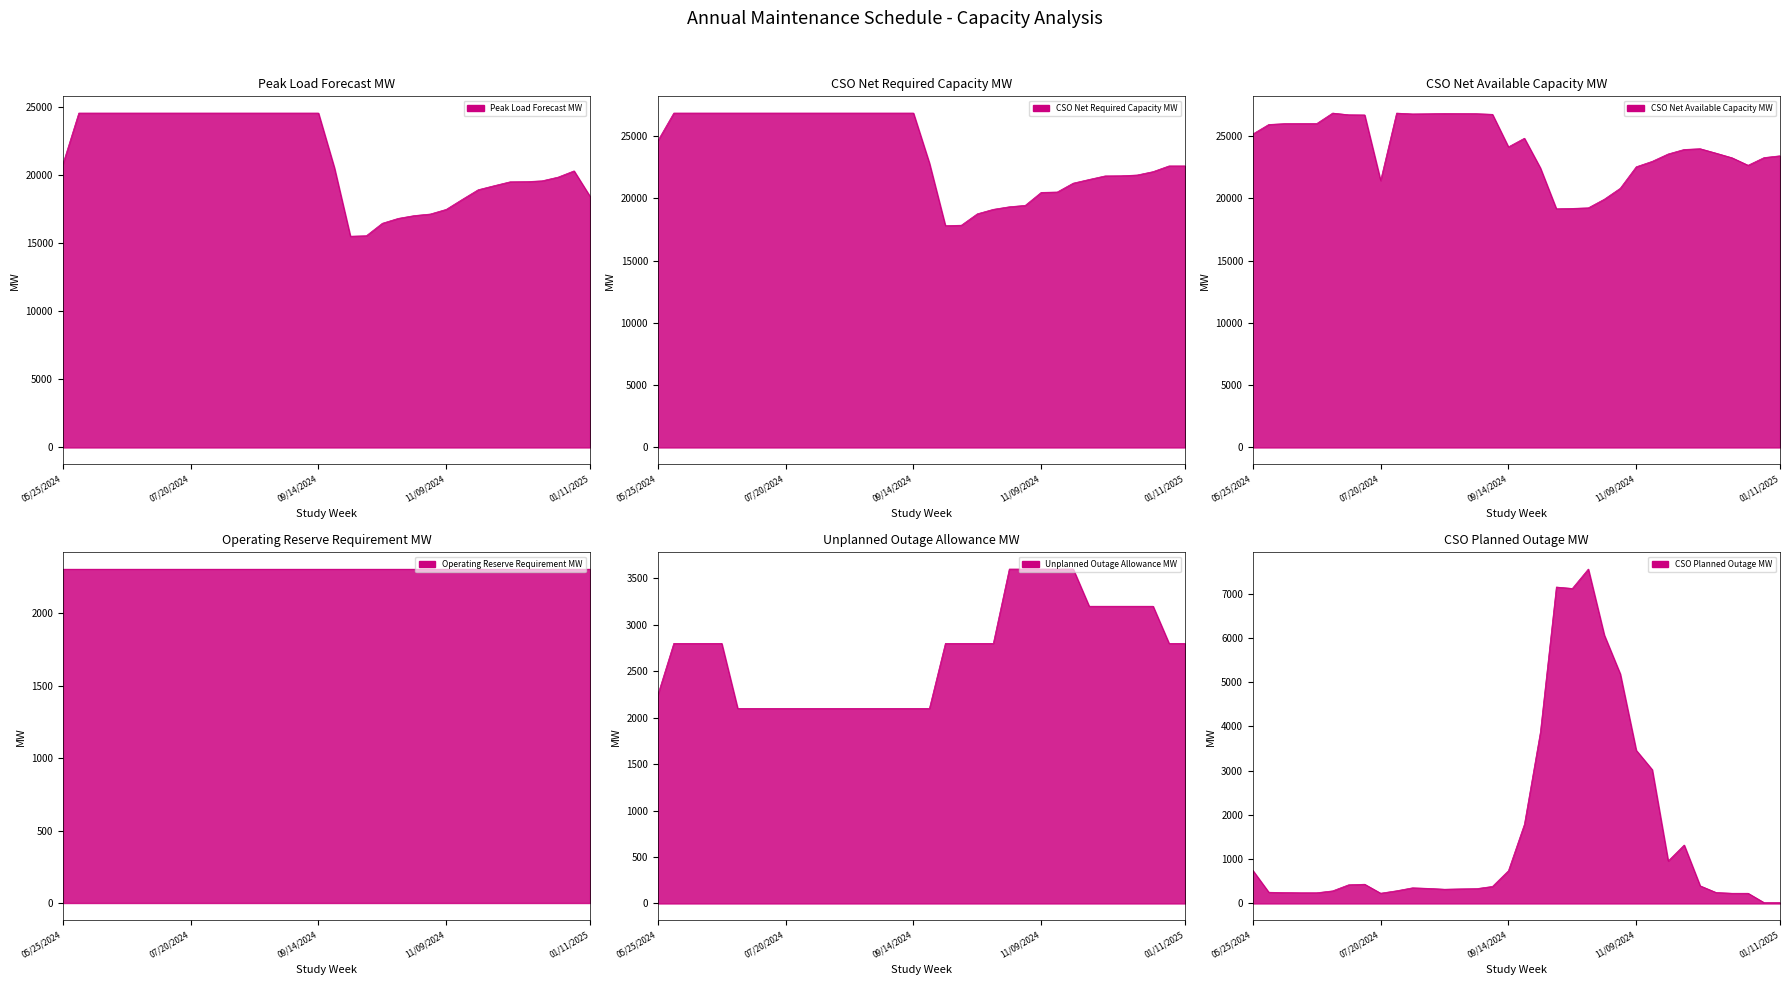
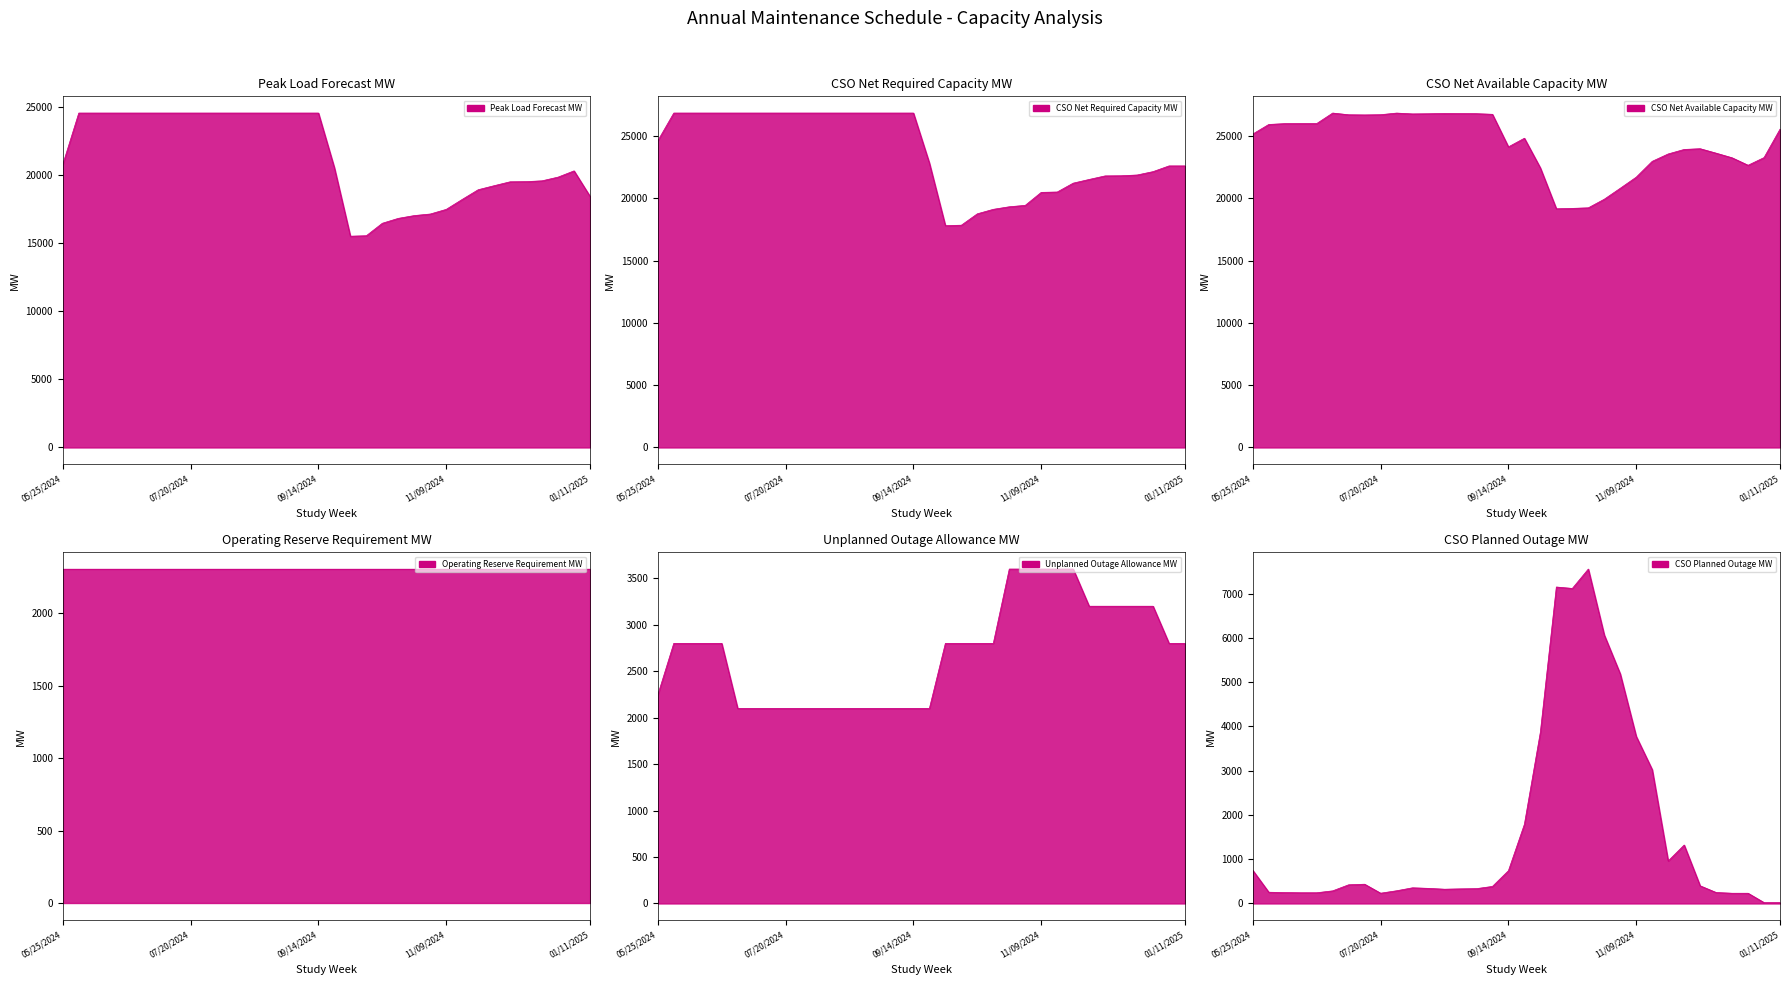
  {
    "Peak Load Forecast MW": {
      "05/25/2024": 20800,
      "07/20/2024": 24600,
      "09/14/2024": 24600,
      "11/09/2024": 17500,
      "01/11/2025": 18400
    },
    "CSO Net Required Capacity MW": {
      "05/25/2024": 24600,
      "07/20/2024": 26900,
      "09/14/2024": 26900,
      "11/09/2024": 20500,
      "01/11/2025": 22600
    },
    "CSO Net Available Capacity MW": {
      "05/25/2024": 25200,
-     "07/20/2024": 21400,
+     "07/20/2024": 26700,
      "09/14/2024": 24100,
-     "11/09/2024": 22500,
-     "01/11/2025": 23400
+     "11/09/2024": 21700,
+     "01/11/2025": 25600
    },
    "Operating Reserve Requirement MW": {
      "05/25/2024": 2310,
      "07/20/2024": 2310,
      "09/14/2024": 2310,
      "01/11/2025": 2310
    },
    "Unplanned Outage Allowance MW": {
      "05/25/2024": 2200,
      "07/20/2024": 2100,
      "09/14/2024": 2100,
      "01/11/2025": 2800
    },
    "CSO Planned Outage MW": {
      "05/25/2024": 700,
      "07/20/2024": 200,
      "09/14/2024": 700,
-     "11/09/2024": 3500,
+     "11/09/2024": 3800,
      "01/11/2025": 0
    }
  }
